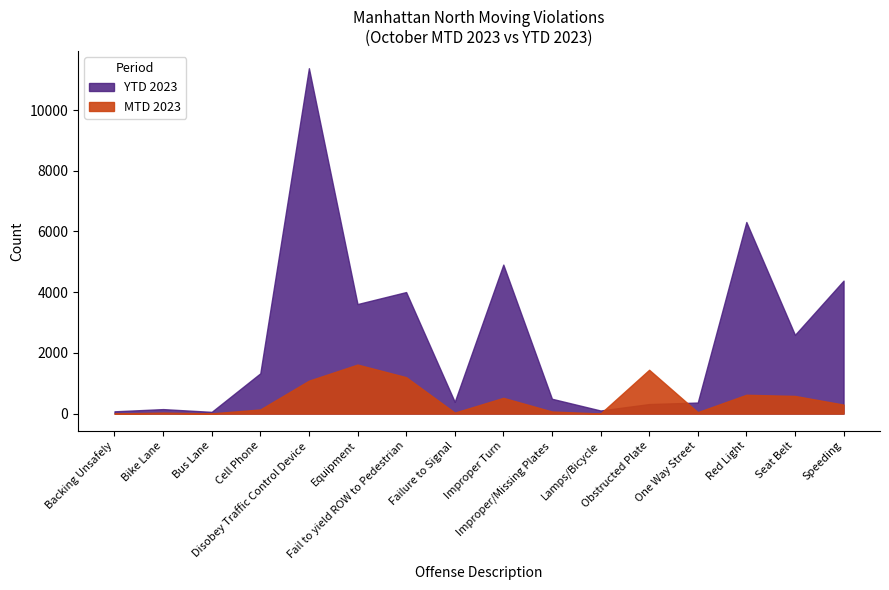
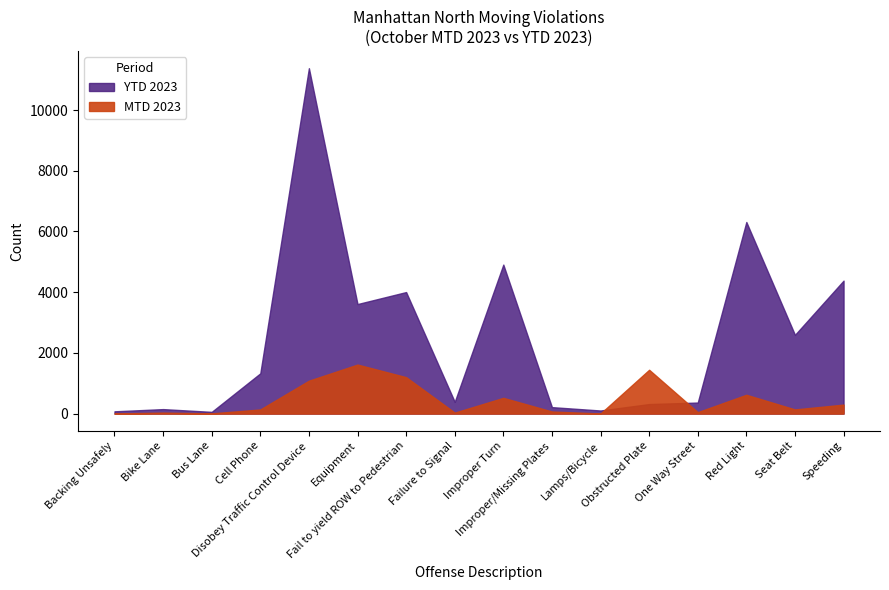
  {
    "YTD 2023": {
      "Bike Lane": 100,
      "Cell Phone": 1300,
      "Disobey Traffic Control Device": 11400,
      "Equipment": 3600,
      "Fail to yield ROW to Pedestrian": 4000,
      "Failure to Signal": 400,
      "Improper Turn": 4900,
-     "Improper/Missing Plates": 500,
+     "Improper/Missing Plates": 200,
      "Lamps/Bicycle": 100,
      "Obstructed Plate": 300,
      "One Way Street": 400,
      "Red Light": 6300,
      "Seat Belt": 2600,
      "Speeding": 4400
    },
    "MTD 2023": {
      "Cell Phone": 100,
      "Disobey Traffic Control Device": 1100,
      "Equipment": 1600,
      "Fail to yield ROW to Pedestrian": 1200,
      "Improper Turn": 500,
      "Obstructed Plate": 1400,
      "Red Light": 600,
-     "Seat Belt": 600,
+     "Seat Belt": 100,
      "Speeding": 300
    }
  }
